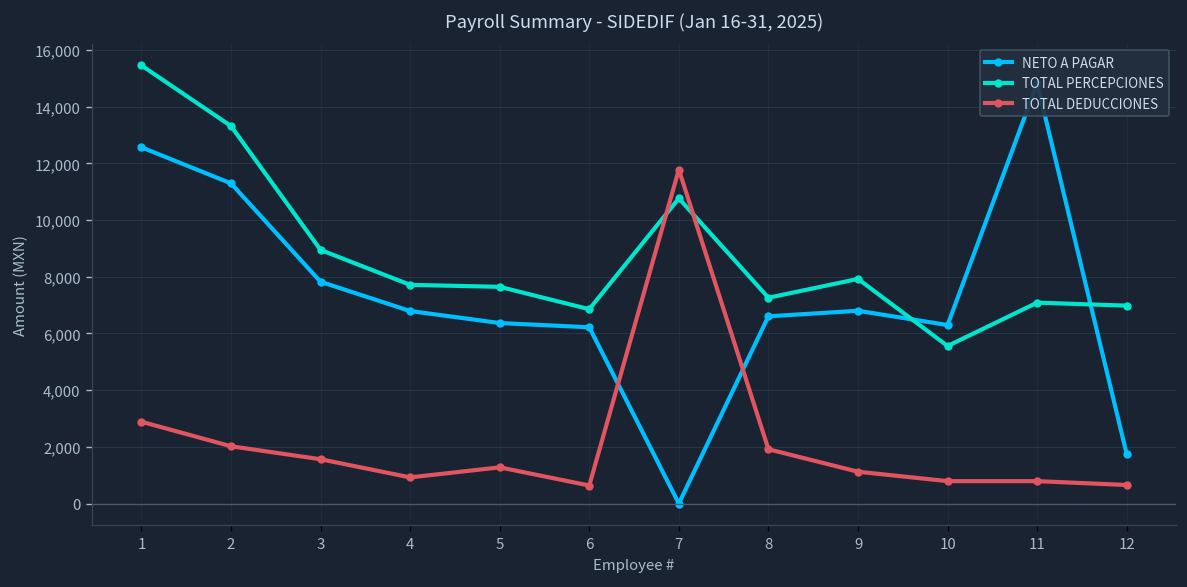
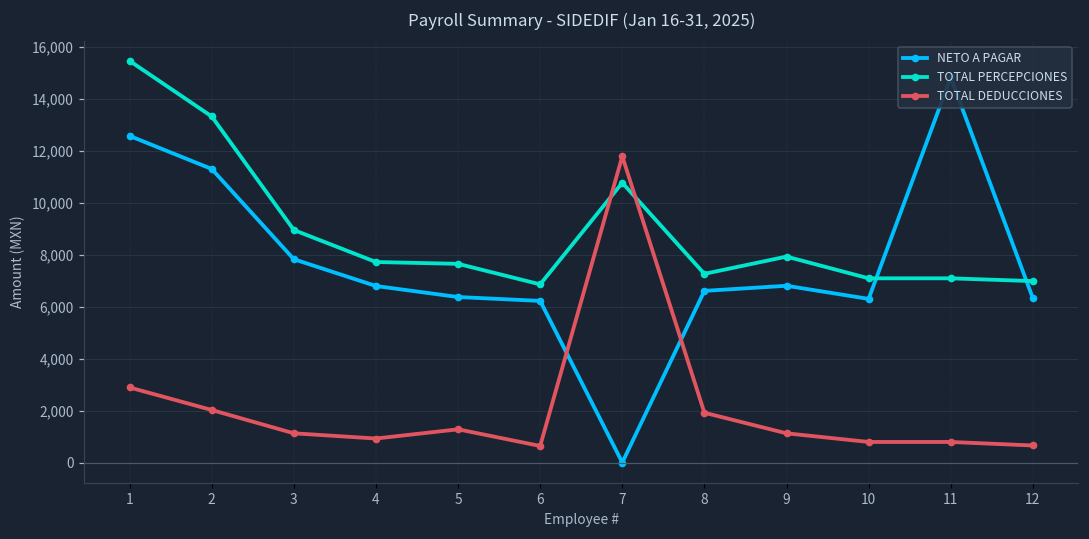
  {
    "NETO A PAGAR": {
      "1": "12,600",
      "2": "11,300",
      "3": "7,800",
      "4": "6,800",
      "5": "6,400",
      "6": "6,200",
      "7": "0",
      "8": "6,600",
      "9": "6,800",
      "10": "6,300",
-     "12": "1,700"
+     "12": "6,300"
    },
    "TOTAL PERCEPCIONES": {
      "1": "15,500",
      "2": "13,300",
      "3": "8,900",
      "4": "7,700",
      "5": "7,600",
      "6": "6,900",
      "7": "10,800",
      "8": "7,300",
      "9": "7,900",
-     "10": "5,600",
+     "10": "7,100",
      "11": "7,100",
      "12": "7,000"
    },
    "TOTAL DEDUCCIONES": {
      "1": "2,900",
      "2": "2,000",
-     "3": "1,600",
+     "3": "1,100",
      "4": "900",
      "5": "1,300",
      "6": "600",
      "7": "11,800",
      "8": "1,900",
      "9": "1,100",
      "10": "800",
      "11": "800",
      "12": "700"
    }
  }
